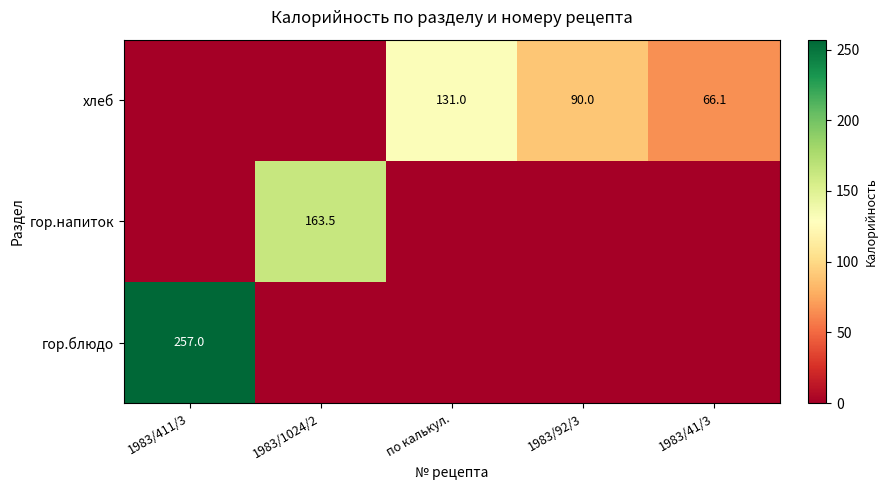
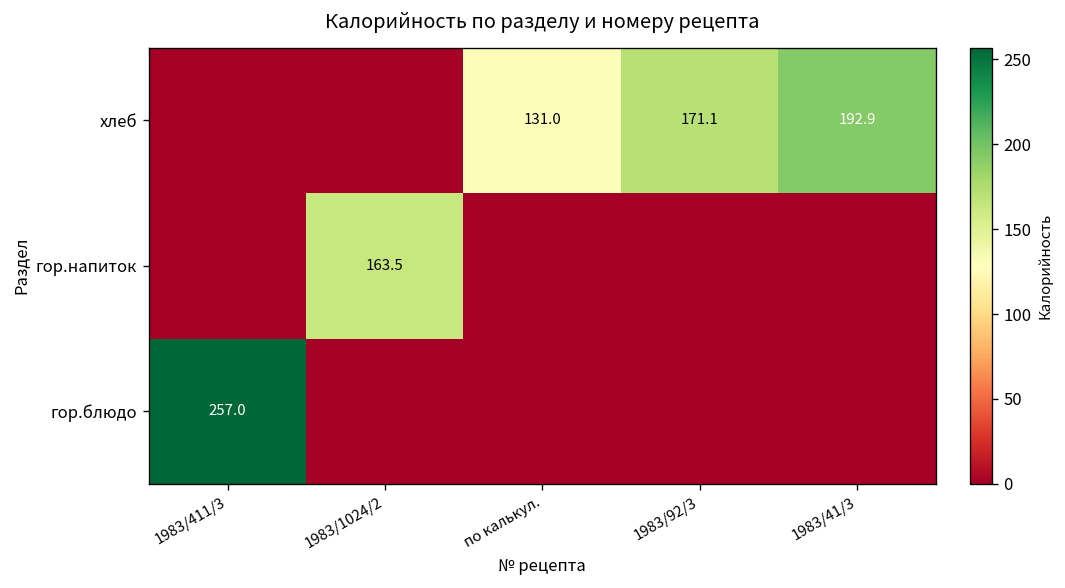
  {
    "хлеб": {
      "по калькул.": 131.0,
-     "1983/92/3": 90.0,
-     "1983/41/3": 66.1
+     "1983/92/3": 171.1,
+     "1983/41/3": 192.9
    },
    "гор.напиток": {
      "1983/1024/2": 163.5
    },
    "гор.блюдо": {
      "1983/411/3": 257.0
    }
  }
